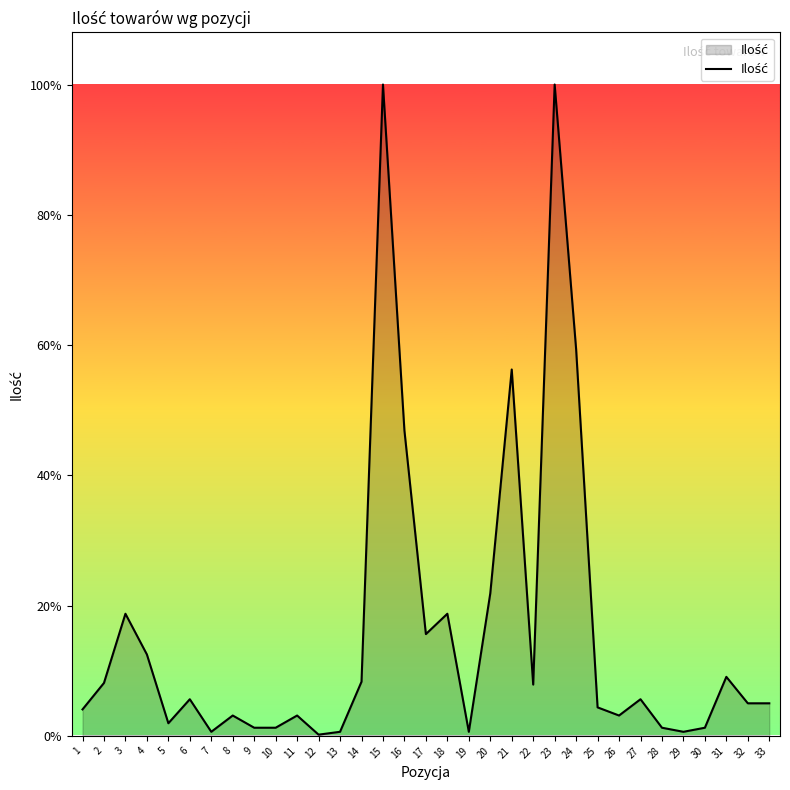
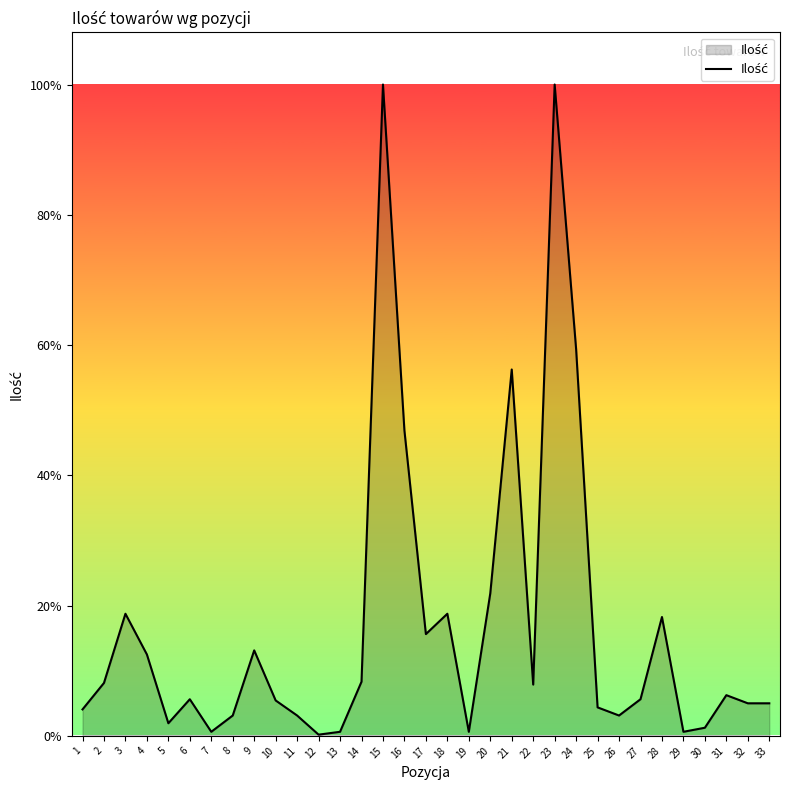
  {
    "1": "4%",
    "2": "8%",
    "3": "19%",
    "4": "13%",
    "5": "2%",
    "6": "6%",
    "7": "1%",
    "8": "3%",
-   "9": "1%",
-   "10": "1%",
+   "9": "13%",
+   "10": "5%",
    "11": "3%",
    "12": "0%",
    "13": "1%",
    "14": "8%",
    "15": "100%",
    "16": "47%",
    "17": "16%",
    "18": "19%",
    "19": "1%",
    "20": "22%",
    "21": "56%",
    "22": "8%",
    "23": "100%",
    "24": "59%",
    "25": "4%",
    "26": "3%",
    "27": "6%",
-   "28": "1%",
+   "28": "18%",
    "29": "1%",
    "30": "1%",
-   "31": "9%",
+   "31": "6%",
    "32": "5%",
    "33": "5%"
  }
